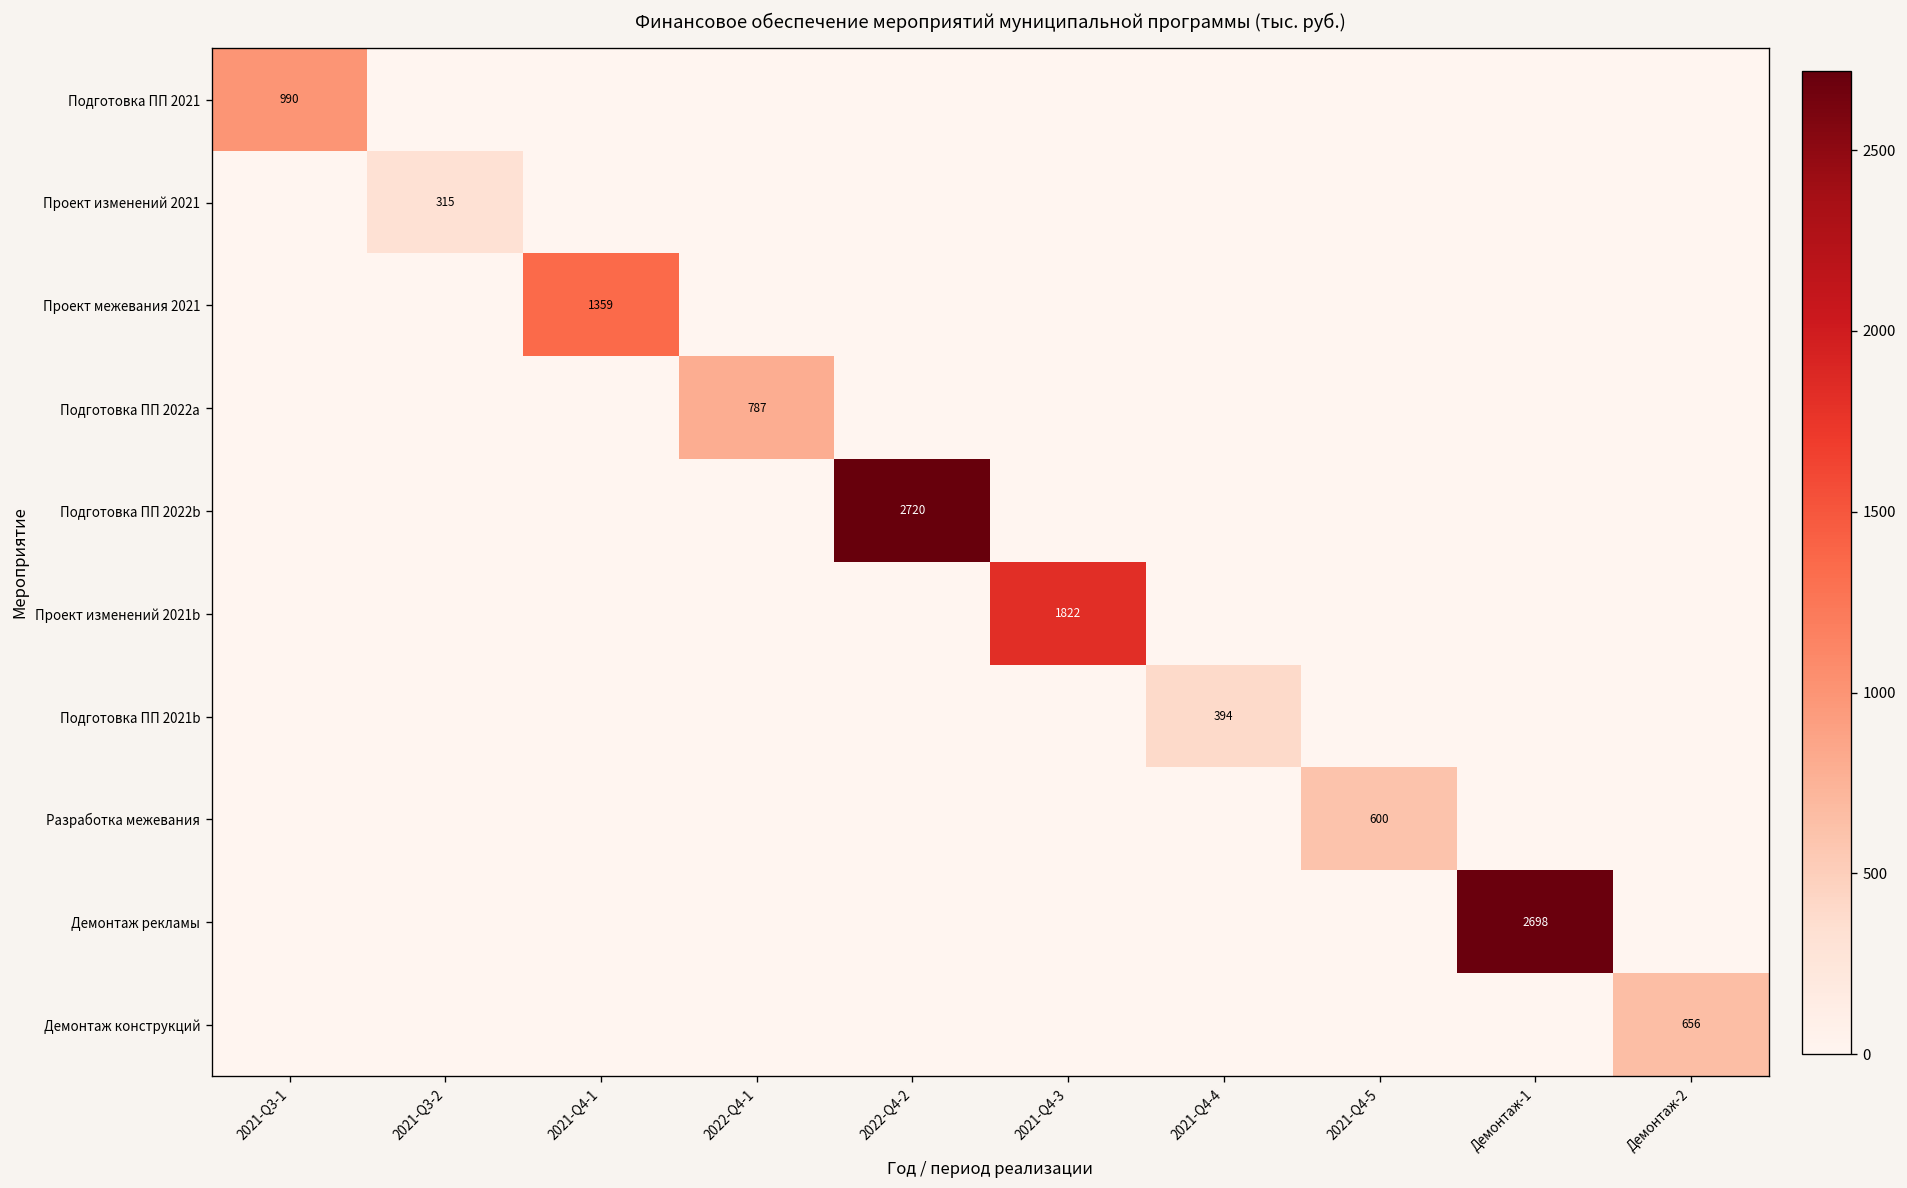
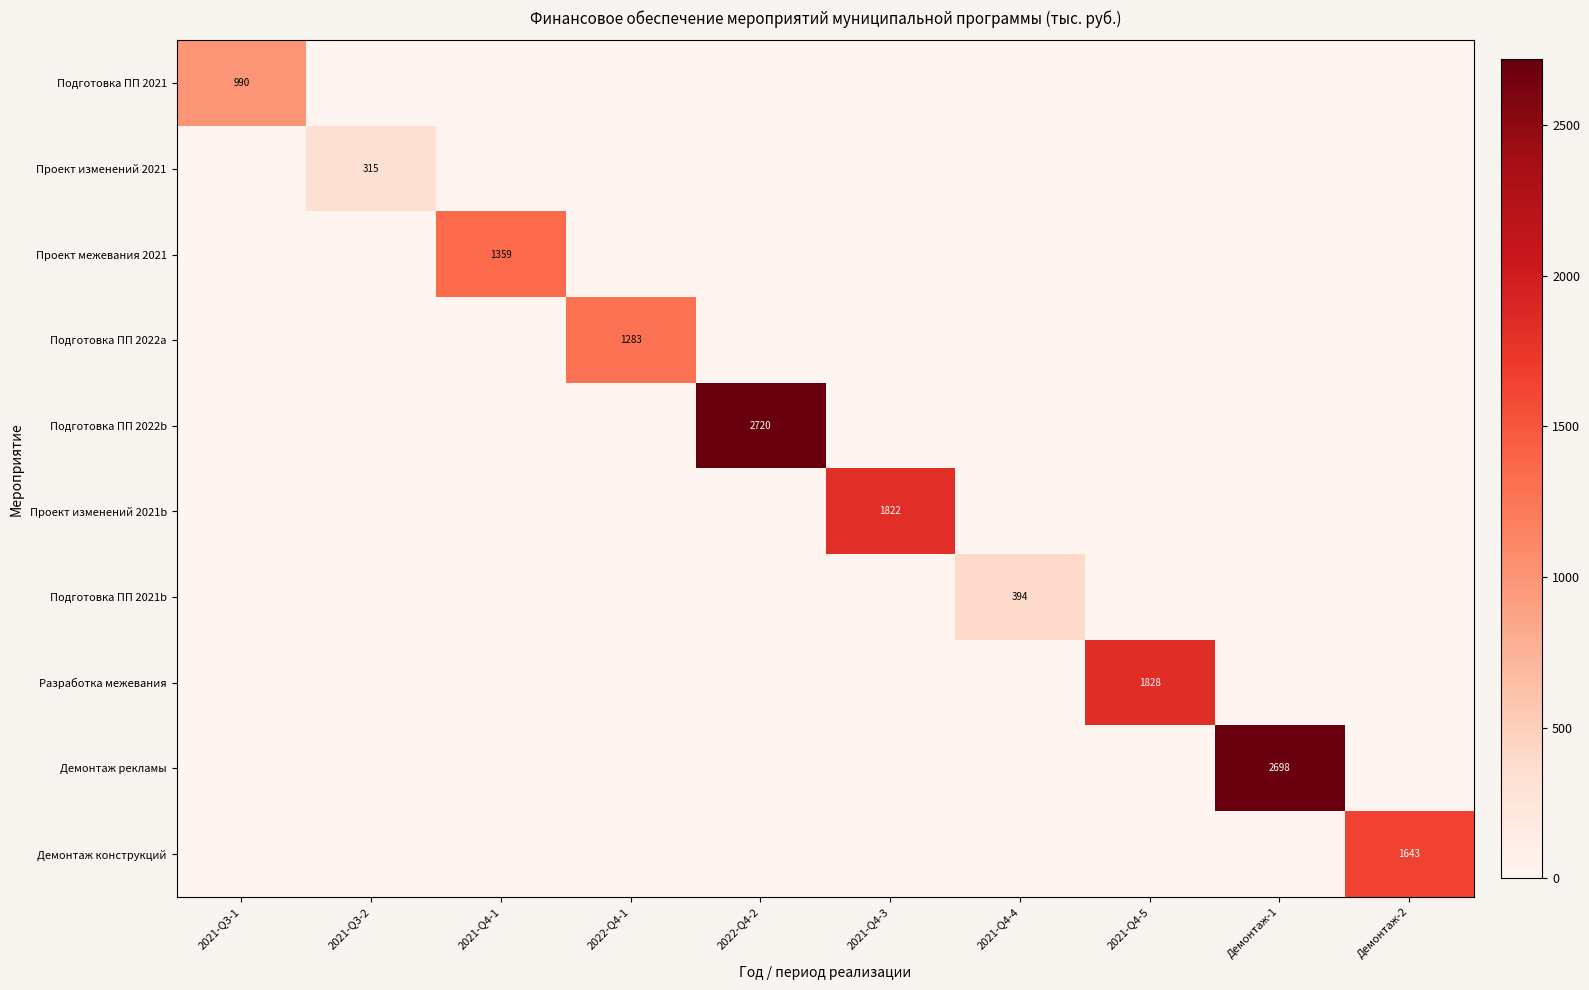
  {
    "Подготовка ПП 2021": {
      "2021-Q3-1": 990
    },
    "Проект изменений 2021": {
      "2021-Q3-2": 315
    },
    "Проект межевания 2021": {
      "2021-Q4-1": 1359
    },
    "Подготовка ПП 2022a": {
-     "2022-Q4-1": 787
+     "2022-Q4-1": 1283
    },
    "Подготовка ПП 2022b": {
      "2022-Q4-2": 2720
    },
    "Проект изменений 2021b": {
      "2021-Q4-3": 1822
    },
    "Подготовка ПП 2021b": {
      "2021-Q4-4": 394
    },
    "Разработка межевания": {
-     "2021-Q4-5": 600
+     "2021-Q4-5": 1828
    },
    "Демонтаж рекламы": {
      "Демонтаж-1": 2698
    },
    "Демонтаж конструкций": {
-     "Демонтаж-2": 656
+     "Демонтаж-2": 1643
    }
  }
